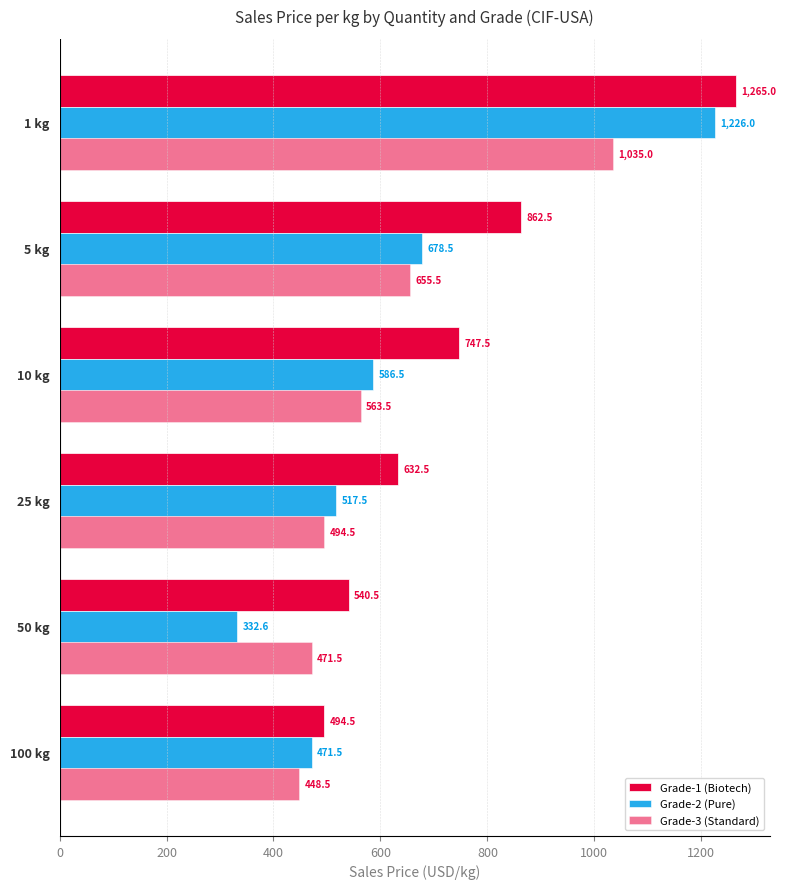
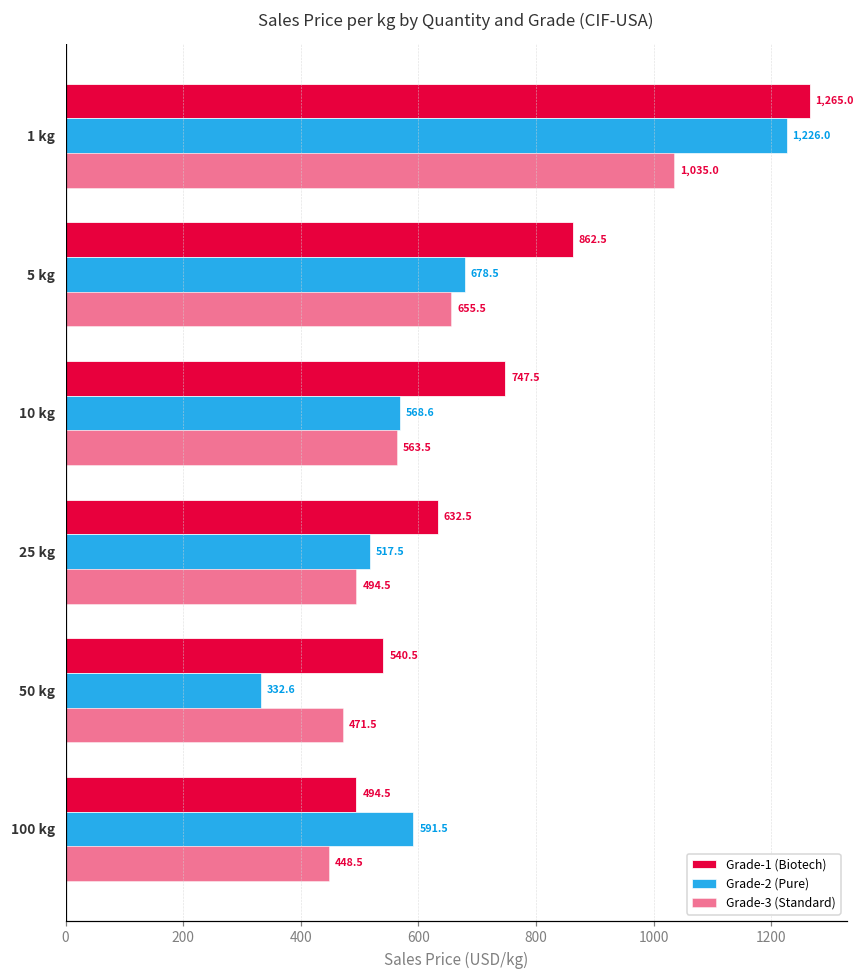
  {
    "Grade-2 (Pure)": {
      "1 kg": "1,226.0",
      "5 kg": "678.5",
-     "10 kg": "586.5",
+     "10 kg": "568.6",
      "25 kg": "517.5",
      "50 kg": "332.6",
-     "100 kg": "471.5"
+     "100 kg": "591.5"
    }
  }
